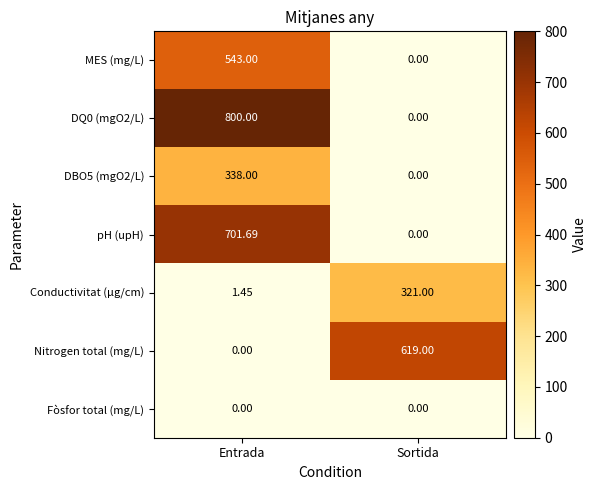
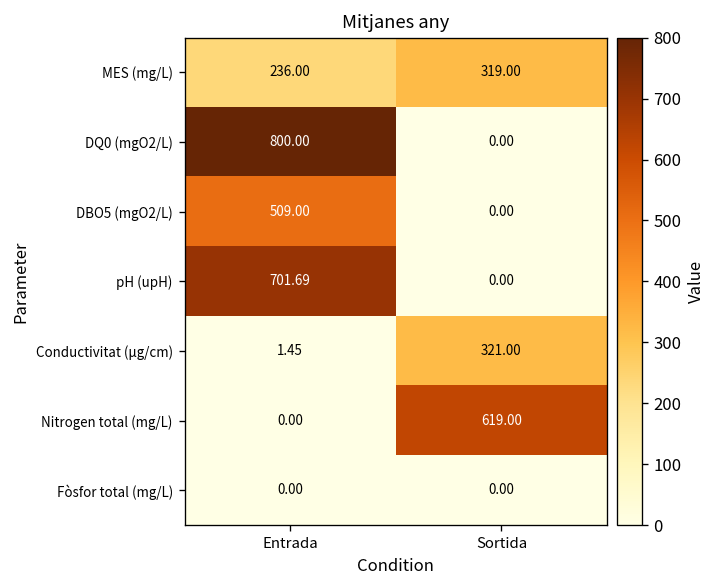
  {
    "MES (mg/L)": {
-     "Entrada": 543.00,
-     "Sortida": 0.00
+     "Entrada": 236.00,
+     "Sortida": 319.00
    },
    "DQ0 (mgO2/L)": {
      "Entrada": 800.00,
      "Sortida": 0.00
    },
    "DBO5 (mgO2/L)": {
-     "Entrada": 338.00,
+     "Entrada": 509.00,
      "Sortida": 0.00
    },
    "pH (upH)": {
      "Entrada": 701.69,
      "Sortida": 0.00
    },
    "Conductivitat (µg/cm)": {
      "Entrada": 1.45,
      "Sortida": 321.00
    },
    "Nitrogen total (mg/L)": {
      "Entrada": 0.00,
      "Sortida": 619.00
    },
    "Fòsfor total (mg/L)": {
      "Entrada": 0.00,
      "Sortida": 0.00
    }
  }
